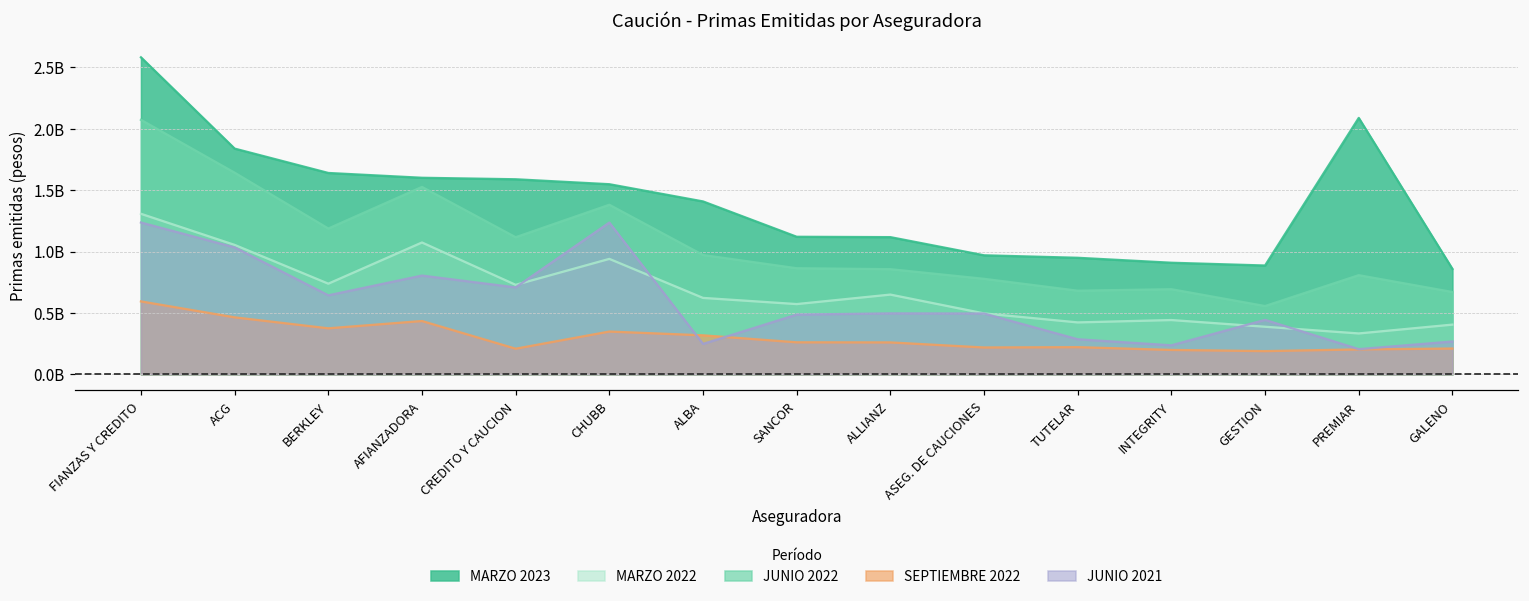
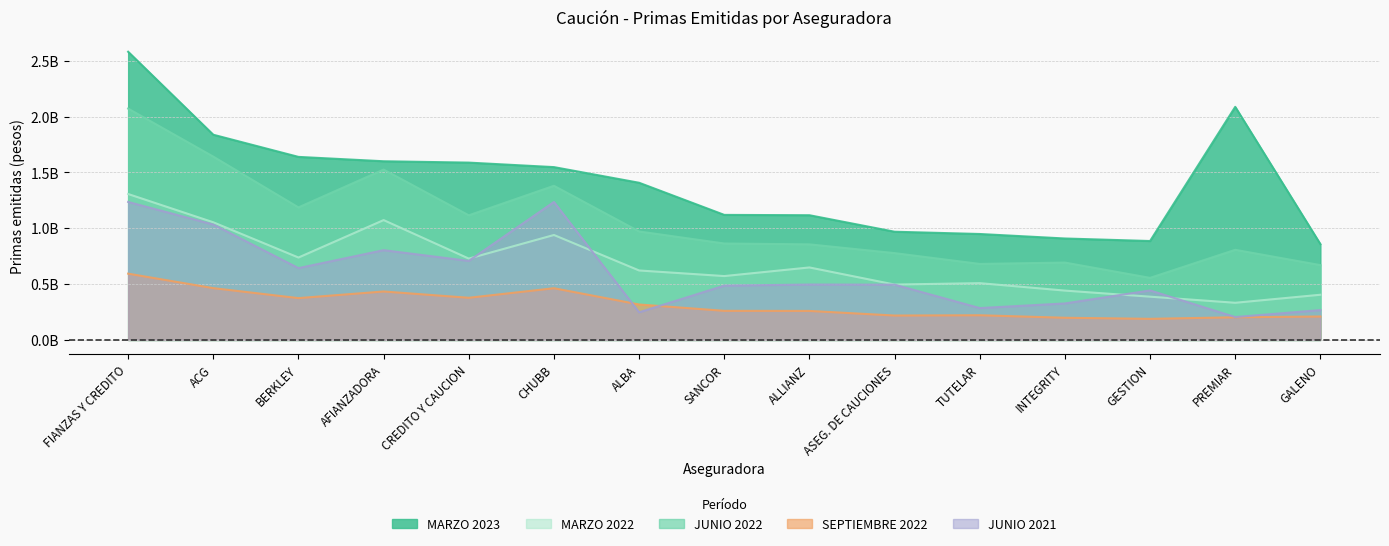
  {
    "MARZO 2023": {
      "FIANZAS Y CREDITO": 2580000000,
      "ACG": 1840000000,
      "BERKLEY": 1640000000,
      "AFIANZADORA": 1600000000,
      "CREDITO Y CAUCION": 1590000000,
      "CHUBB": 1550000000,
      "ALBA": 1410000000,
      "SANCOR": 1120000000,
      "ALLIANZ": 1120000000,
      "ASEG. DE CAUCIONES": 970000000,
      "TUTELAR": 950000000,
      "INTEGRITY": 910000000,
      "GESTION": 890000000,
      "PREMIAR": 2090000000,
      "GALENO": 860000000
    },
    "MARZO 2022": {
      "FIANZAS Y CREDITO": 1310000000,
      "BERKLEY": 740000000,
      "AFIANZADORA": 1070000000,
      "CHUBB": 940000000,
      "ALBA": 620000000,
      "SANCOR": 570000000,
      "ALLIANZ": 650000000,
-     "TUTELAR": 420000000,
+     "TUTELAR": 510000000,
      "INTEGRITY": 440000000,
      "GESTION": 390000000,
      "PREMIAR": 330000000,
      "GALENO": 400000000
    },
    "JUNIO 2022": {
      "FIANZAS Y CREDITO": 2070000000,
      "ACG": 1640000000,
      "BERKLEY": 1190000000,
      "AFIANZADORA": 1530000000,
      "CREDITO Y CAUCION": 1120000000,
      "CHUBB": 1380000000,
      "ALBA": 970000000,
      "SANCOR": 860000000,
      "ALLIANZ": 860000000,
      "ASEG. DE CAUCIONES": 780000000,
      "TUTELAR": 680000000,
      "INTEGRITY": 690000000,
      "GESTION": 560000000,
      "PREMIAR": 810000000,
      "GALENO": 670000000
    },
    "SEPTIEMBRE 2022": {
      "FIANZAS Y CREDITO": 590000000,
      "ACG": 460000000,
      "BERKLEY": 370000000,
      "AFIANZADORA": 430000000,
-     "CREDITO Y CAUCION": 210000000,
-     "CHUBB": 350000000,
+     "CREDITO Y CAUCION": 380000000,
+     "CHUBB": 460000000,
      "ALBA": 320000000,
      "SANCOR": 260000000,
      "ALLIANZ": 260000000,
      "ASEG. DE CAUCIONES": 220000000,
      "TUTELAR": 220000000,
      "INTEGRITY": 200000000,
      "GESTION": 190000000,
      "GALENO": 210000000
    },
    "JUNIO 2021": {
      "FIANZAS Y CREDITO": 1240000000,
      "BERKLEY": 640000000,
      "AFIANZADORA": 800000000,
      "CHUBB": 1240000000,
      "ALBA": 250000000,
      "SANCOR": 490000000,
      "ALLIANZ": 500000000,
      "TUTELAR": 290000000,
-     "INTEGRITY": 240000000,
+     "INTEGRITY": 330000000,
      "GESTION": 440000000,
      "GALENO": 270000000
    }
  }
